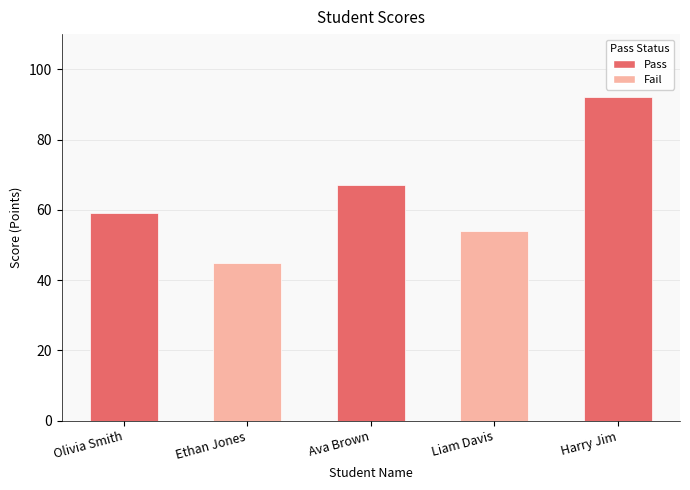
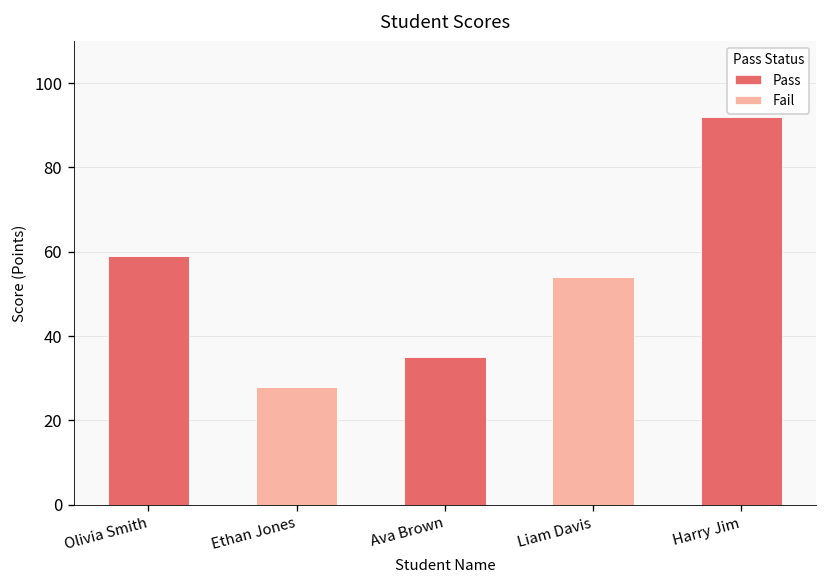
  {
    "Olivia Smith": 59,
-   "Ethan Jones": 45,
-   "Ava Brown": 67,
+   "Ethan Jones": 28,
+   "Ava Brown": 35,
    "Liam Davis": 54,
    "Harry Jim": 92
  }
